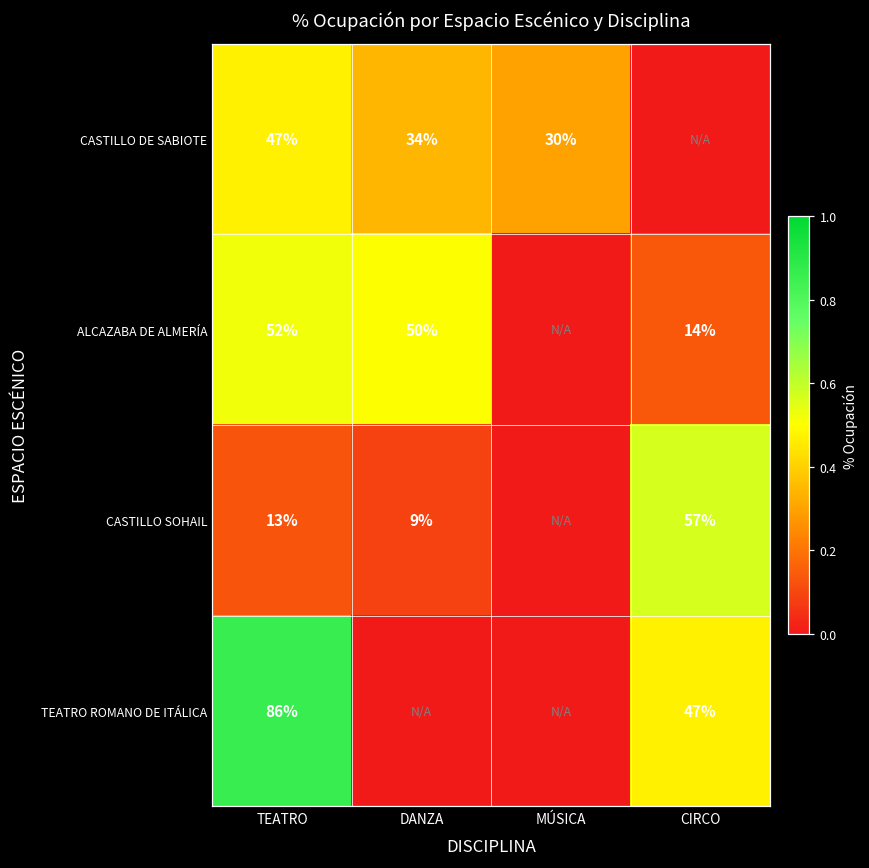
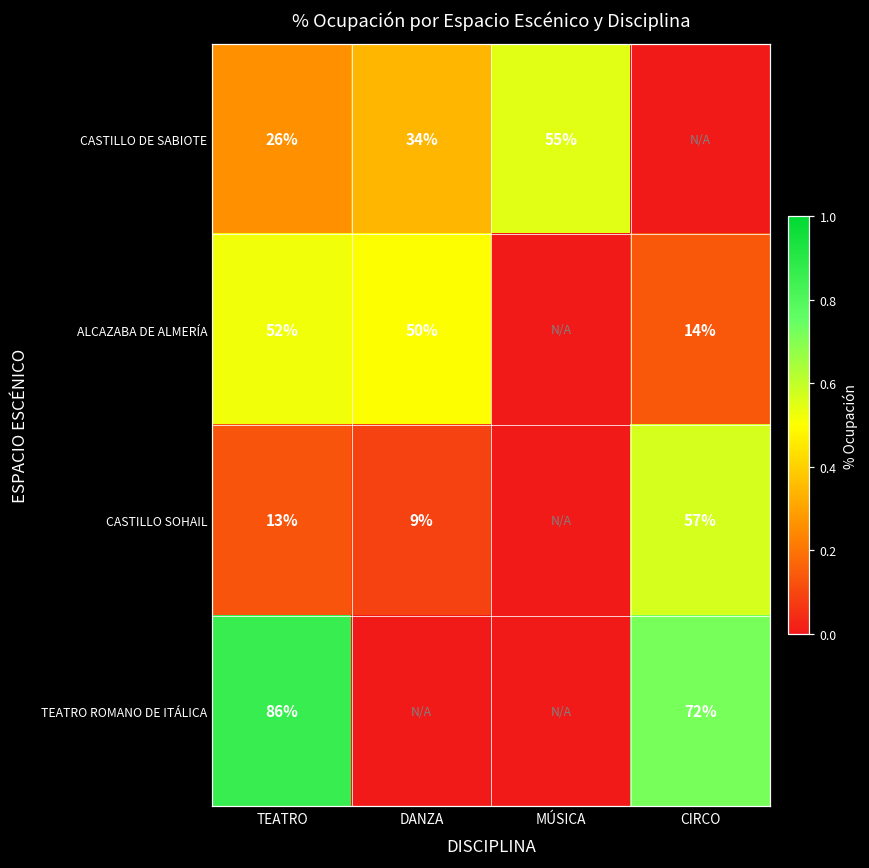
  {
    "CASTILLO DE SABIOTE": {
-     "TEATRO": "47%",
+     "TEATRO": "26%",
      "DANZA": "34%",
-     "MÚSICA": "30%"
+     "MÚSICA": "55%"
    },
    "ALCAZABA DE ALMERÍA": {
      "TEATRO": "52%",
      "DANZA": "50%",
      "CIRCO": "14%"
    },
    "CASTILLO SOHAIL": {
      "TEATRO": "13%",
      "DANZA": "9%",
      "CIRCO": "57%"
    },
    "TEATRO ROMANO DE ITÁLICA": {
      "TEATRO": "86%",
-     "CIRCO": "47%"
+     "CIRCO": "72%"
    }
  }
